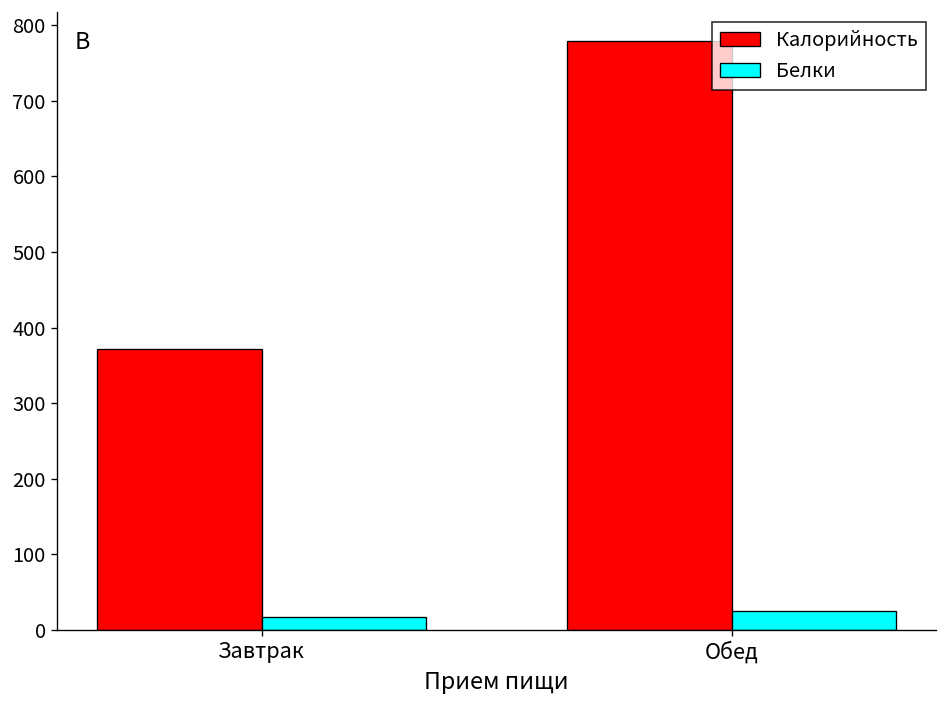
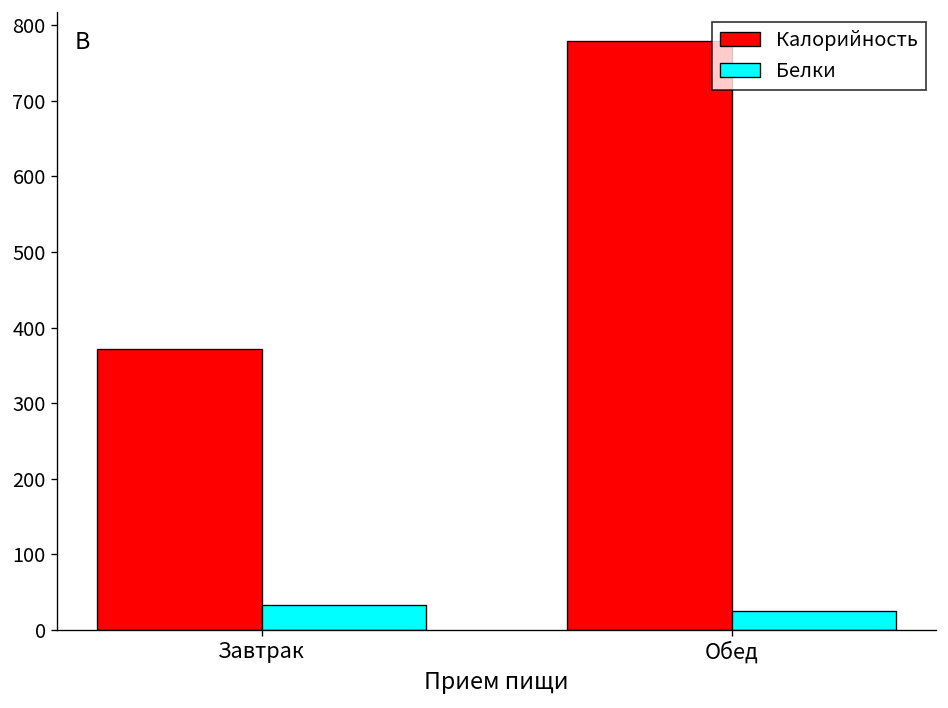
  {
    "Калорийность": {
      "Завтрак": 370,
      "Обед": 780
    },
    "Белки": {
-     "Завтрак": 20,
+     "Завтрак": 30,
      "Обед": 30
    }
  }
